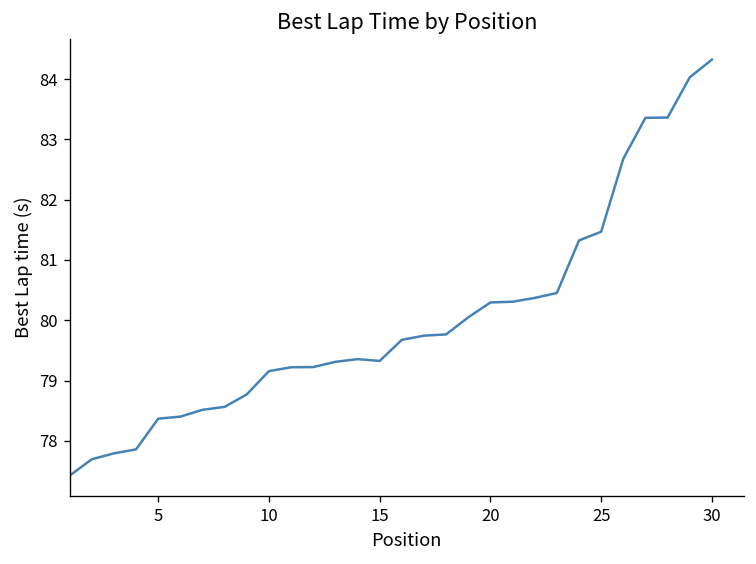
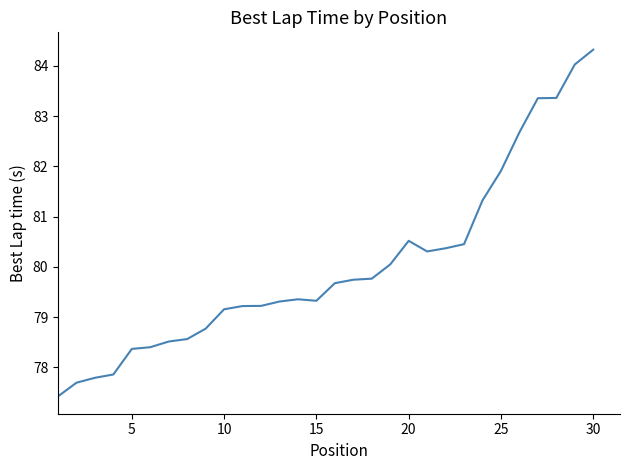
  {
    "5": 78.4,
    "10": 79.2,
    "15": 79.3,
-   "20": 80.3,
-   "25": 81.5,
+   "20": 80.5,
+   "25": 81.9,
    "30": 84.3
  }
